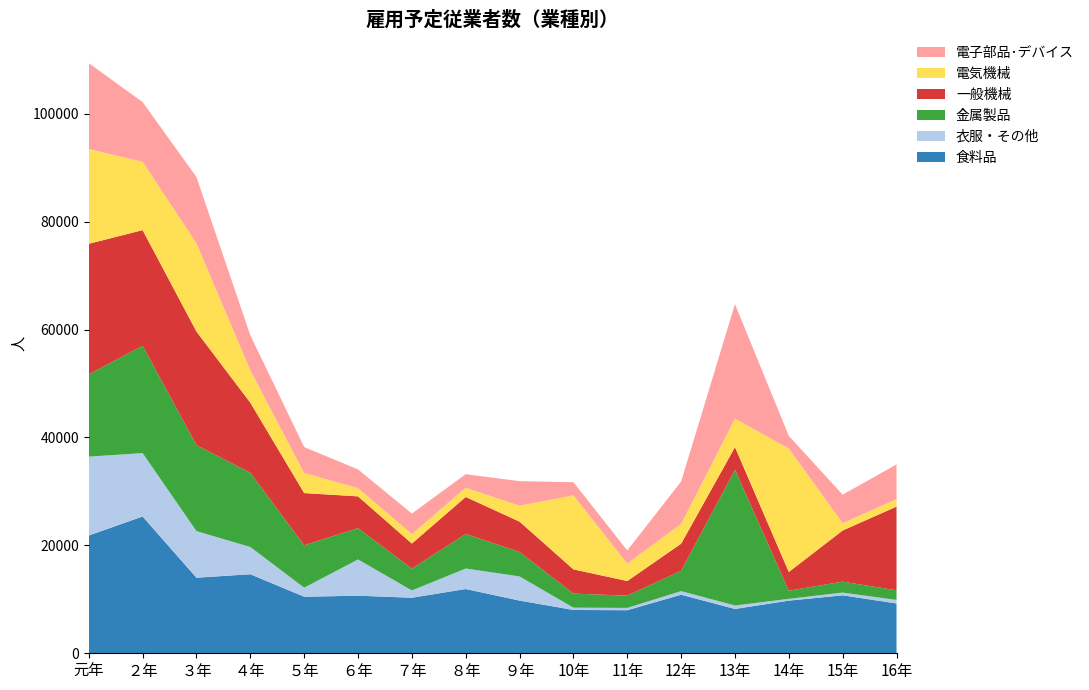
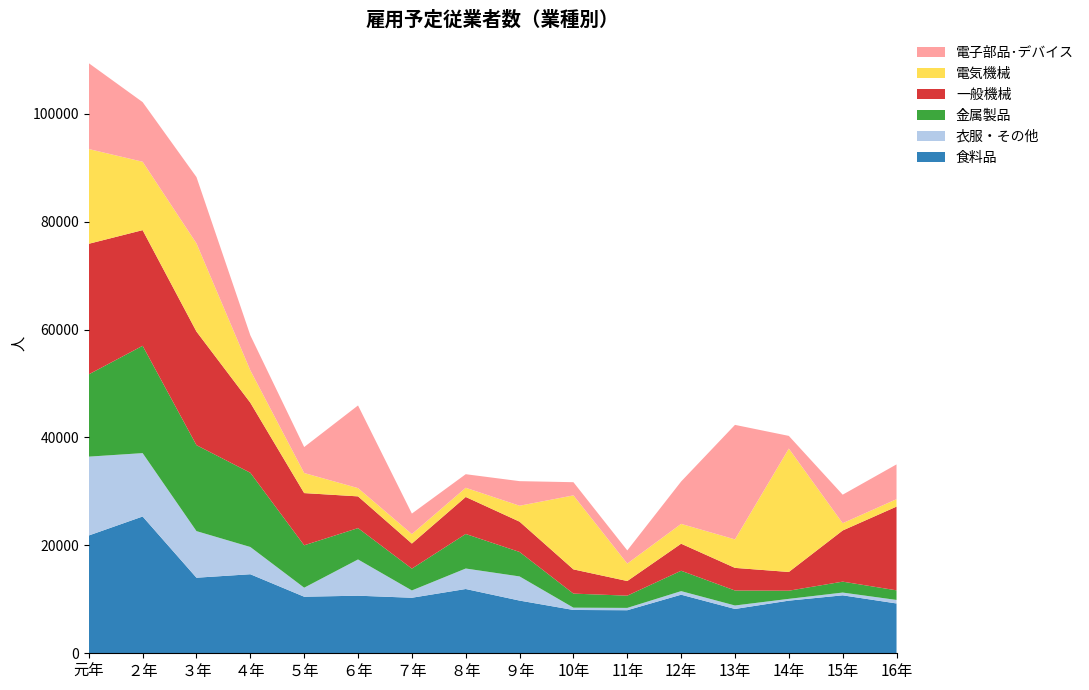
  {
    "食料品": {
      "元年": 22000,
      "２年": 25000,
      "３年": 14000,
      "４年": 15000,
      "５年": 10000,
      "６年": 11000,
      "７年": 10000,
      "８年": 12000,
      "９年": 10000,
      "12年": 11000,
      "13年": 8000,
      "15年": 11000,
      "16年": 9000
    },
    "衣服・その他": {
      "元年": 15000,
      "２年": 12000,
      "３年": 9000,
      "４年": 5000,
      "５年": 2000,
      "６年": 7000,
      "７年": 1000,
      "８年": 4000,
      "９年": 4000,
      "12年": 1000,
      "13年": 1000,
      "15年": 1000,
      "16年": 1000
    },
    "金属製品": {
      "元年": 15000,
      "２年": 20000,
      "３年": 16000,
      "４年": 14000,
      "５年": 8000,
      "６年": 6000,
      "７年": 4000,
      "８年": 6000,
      "９年": 5000,
      "10年": 3000,
      "11年": 2000,
      "12年": 4000,
-     "13年": 25000,
+     "13年": 3000,
      "14年": 2000,
      "15年": 2000,
      "16年": 2000
    },
    "一般機械": {
      "元年": 24000,
      "２年": 21000,
      "３年": 21000,
      "４年": 13000,
      "５年": 10000,
      "６年": 6000,
      "７年": 5000,
      "８年": 7000,
      "９年": 6000,
      "10年": 4000,
      "11年": 3000,
      "12年": 5000,
      "13年": 4000,
      "14年": 3000,
      "15年": 9000,
      "16年": 16000
    },
    "電気機械": {
      "元年": 18000,
      "２年": 13000,
      "３年": 16000,
      "４年": 6000,
      "５年": 4000,
      "６年": 2000,
      "７年": 2000,
      "８年": 2000,
      "９年": 3000,
      "10年": 14000,
      "11年": 3000,
      "12年": 4000,
      "13年": 5000,
      "14年": 23000,
      "15年": 1000,
      "16年": 1000
    },
    "電子部品･デバイス": {
      "元年": 16000,
      "２年": 11000,
      "３年": 12000,
      "４年": 6000,
      "５年": 5000,
-     "６年": 3000,
+     "６年": 15000,
      "７年": 4000,
      "８年": 3000,
      "９年": 5000,
      "10年": 2000,
      "11年": 2000,
      "12年": 8000,
      "13年": 21000,
      "14年": 2000,
      "15年": 5000,
      "16年": 6000
    }
  }
